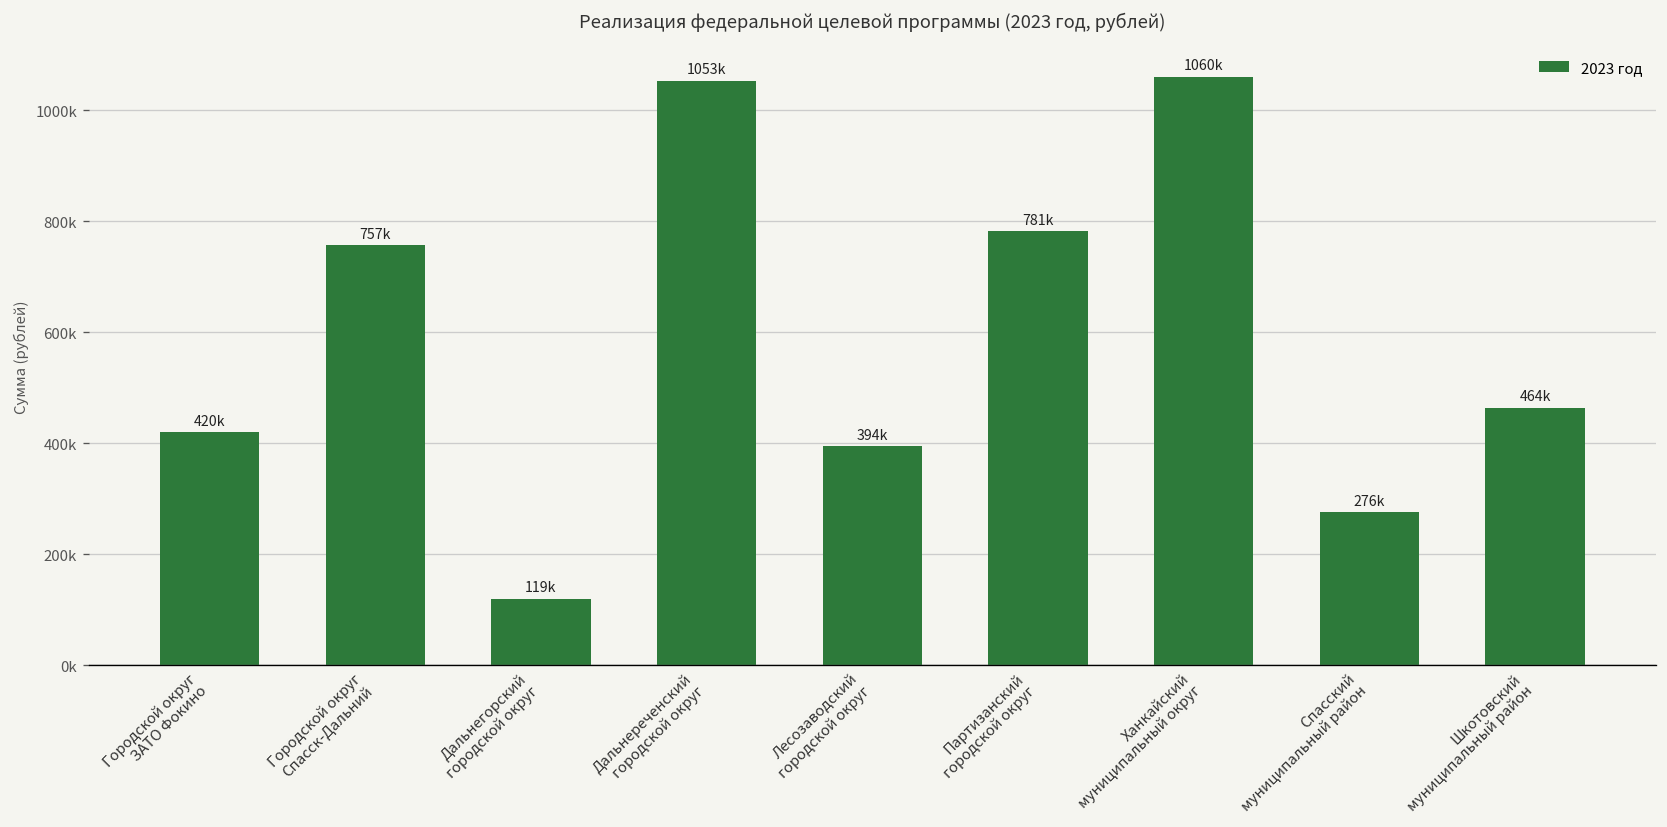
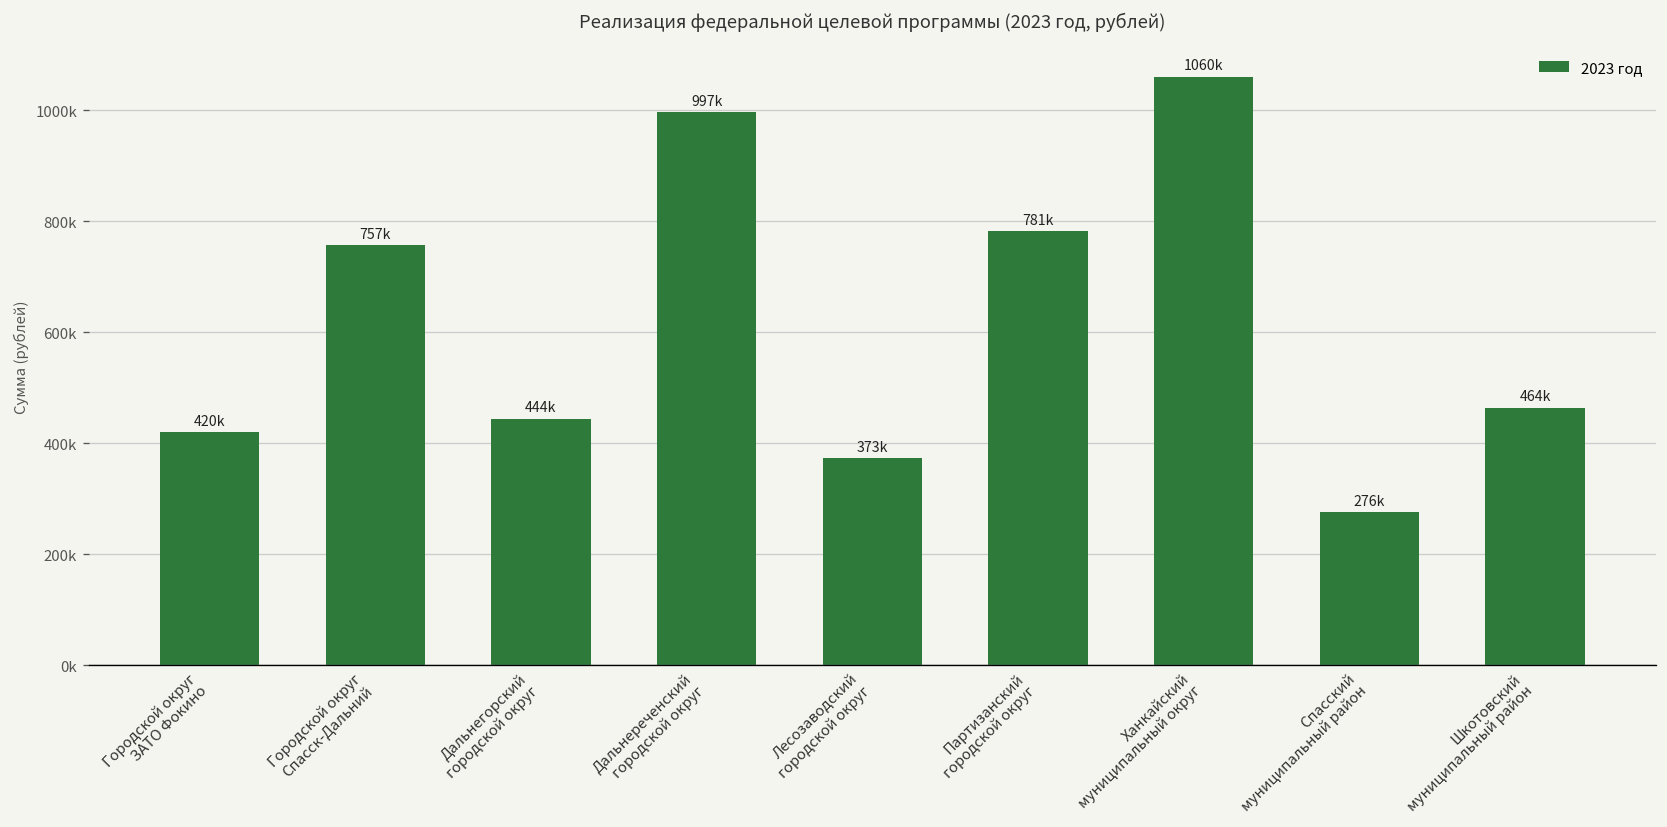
  {
    "Городской округ ЗАТО Фокино": "420k",
    "Городской округ Спасск-Дальний": "757k",
-   "Дальнегорский городской округ": "119k",
-   "Дальнереченский городской округ": "1053k",
-   "Лесозаводский городской округ": "394k",
+   "Дальнегорский городской округ": "444k",
+   "Дальнереченский городской округ": "997k",
+   "Лесозаводский городской округ": "373k",
    "Партизанский городской округ": "781k",
    "Ханкайский муниципальный округ": "1060k",
    "Спасский муниципальный район": "276k",
    "Шкотовский муниципальный район": "464k"
  }
